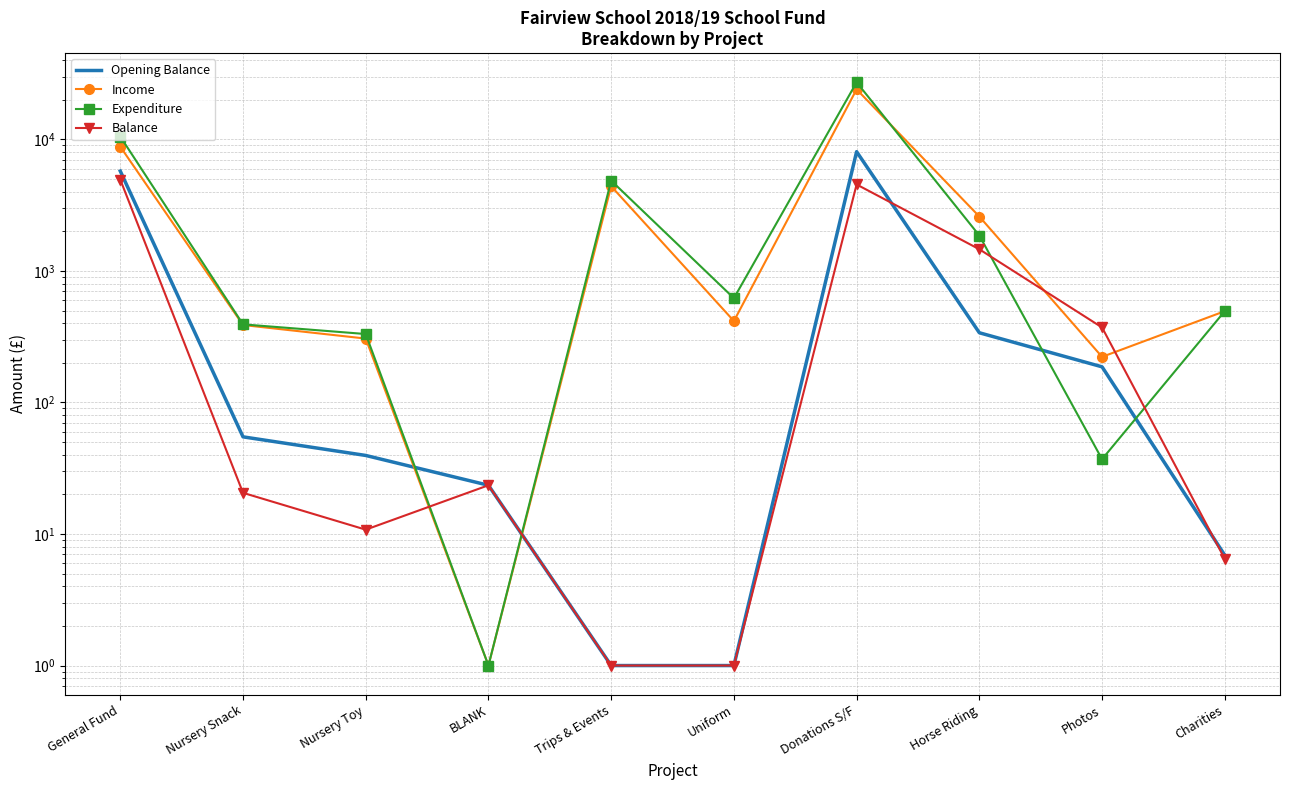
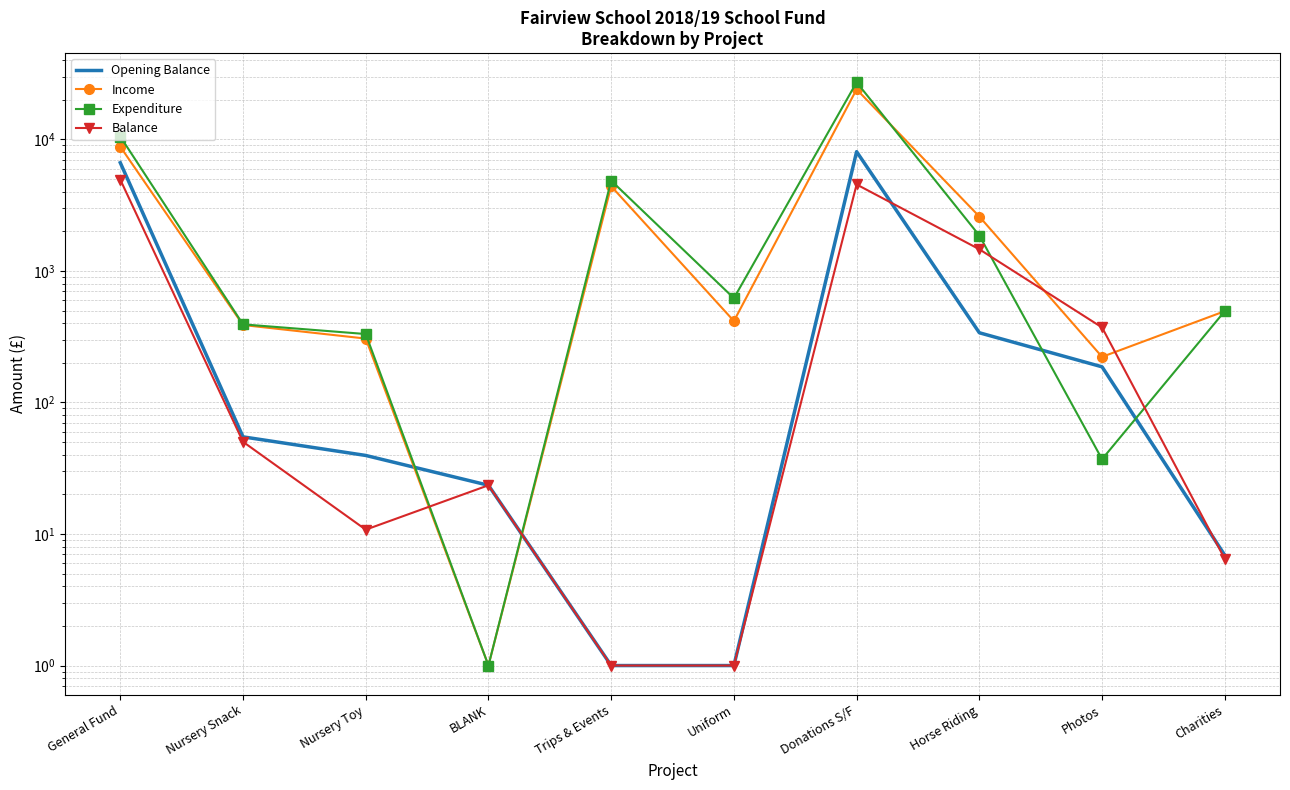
  {
    "Opening Balance": {
-     "General Fund": 6000,
+     "General Fund": 7000,
      "Nursery Snack": 55,
      "Nursery Toy": 40,
      "Donations S/F": 8000,
      "Horse Riding": 340,
      "Photos": 190,
      "Charities": 7
    },
    "Income": {
      "General Fund": 9000,
      "Nursery Toy": 310,
      "Trips & Events": 4400,
      "Uniform": 420,
      "Donations S/F": 24000,
      "Horse Riding": 2600,
      "Photos": 220
    },
    "Expenditure": {
      "Nursery Toy": 330,
      "Trips & Events": 4900,
      "Uniform": 600,
      "Donations S/F": 27000,
      "Horse Riding": 1900,
      "Photos": 37
    },
    "Balance": {
      "General Fund": 4900,
-     "Nursery Snack": 21,
+     "Nursery Snack": 50,
      "Nursery Toy": 11,
      "Donations S/F": 4500,
      "Horse Riding": 1500,
      "Photos": 370,
      "Charities": 6
    }
  }
